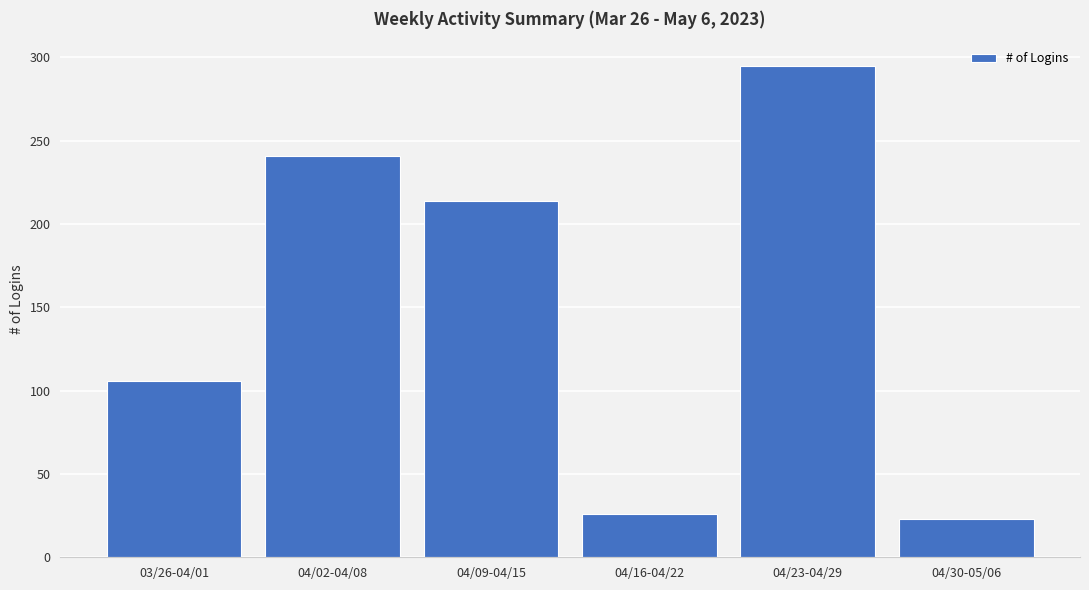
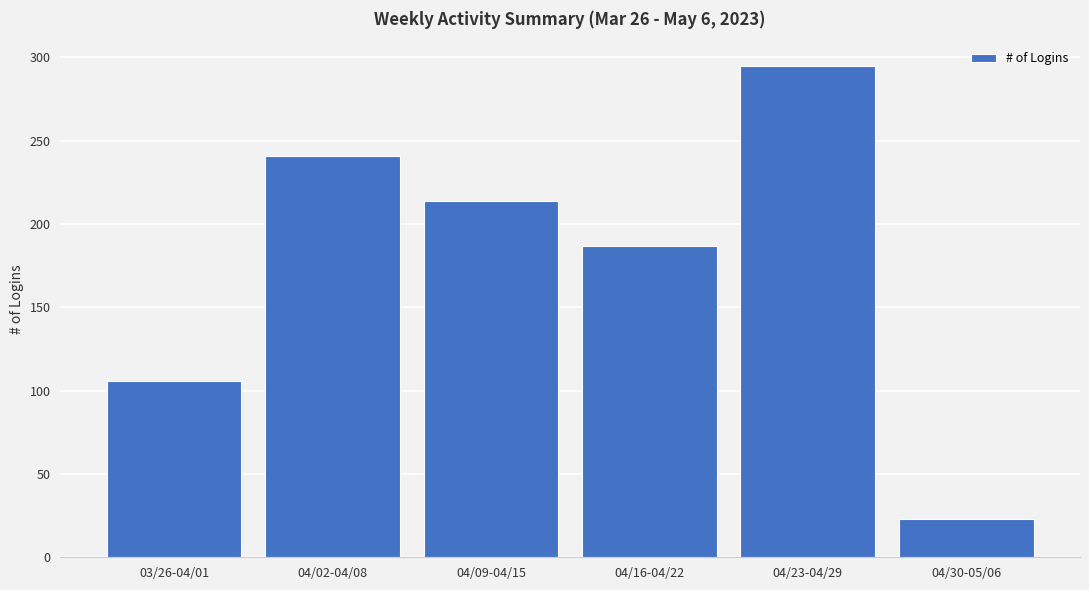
  {
    "03/26-04/01": 106,
    "04/02-04/08": 241,
    "04/09-04/15": 214,
-   "04/16-04/22": 26,
+   "04/16-04/22": 187,
    "04/23-04/29": 295,
    "04/30-05/06": 23
  }
